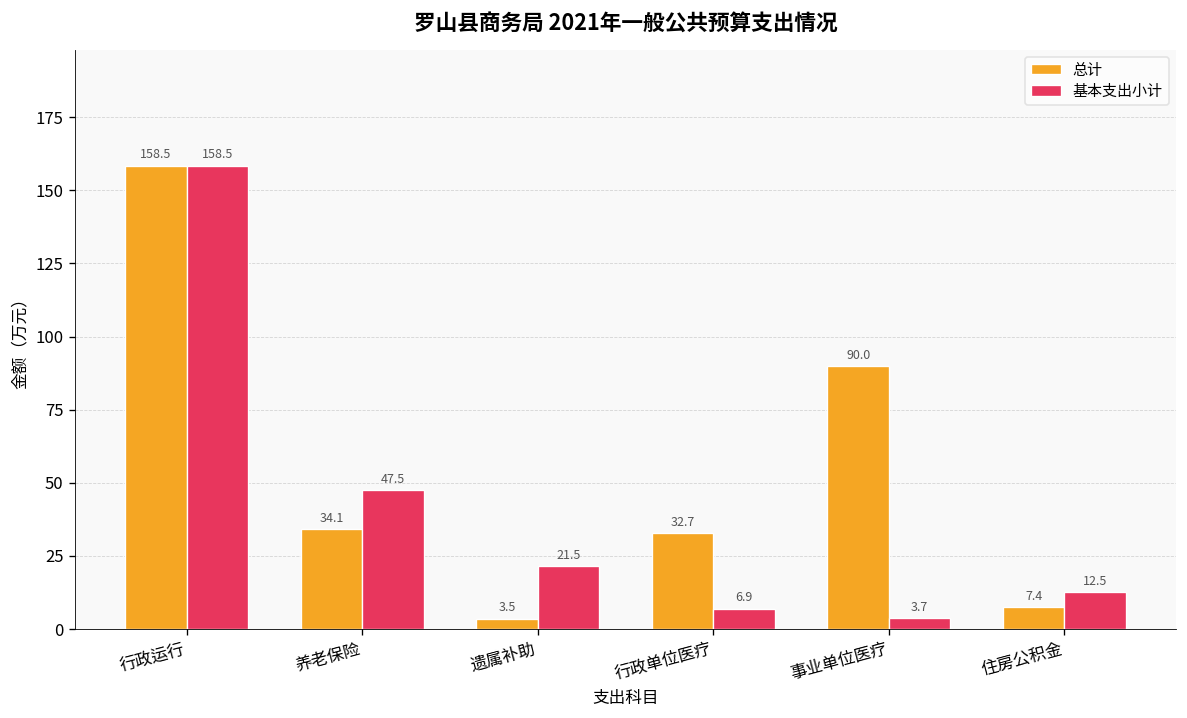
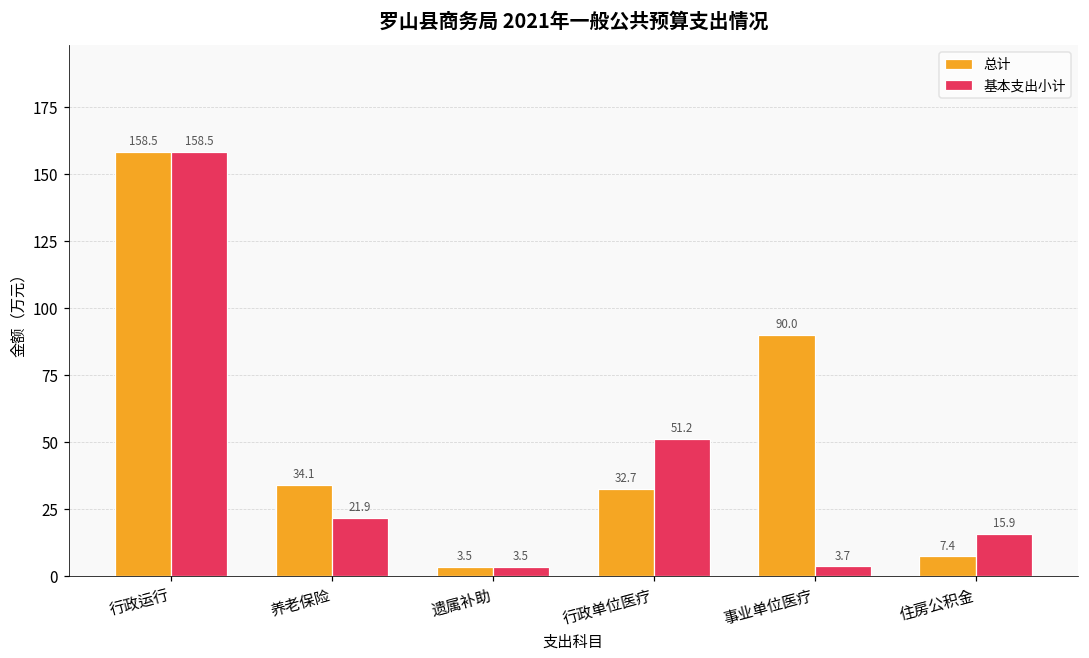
  {
    "总计": {
      "行政运行": 158.5,
      "养老保险": 34.1,
      "遗属补助": 3.5,
      "行政单位医疗": 32.7,
      "事业单位医疗": 90.0,
      "住房公积金": 7.4
    },
    "基本支出小计": {
      "行政运行": 158.5,
-     "养老保险": 47.5,
-     "遗属补助": 21.5,
-     "行政单位医疗": 6.9,
+     "养老保险": 21.9,
+     "遗属补助": 3.5,
+     "行政单位医疗": 51.2,
      "事业单位医疗": 3.7,
-     "住房公积金": 12.5
+     "住房公积金": 15.9
    }
  }
